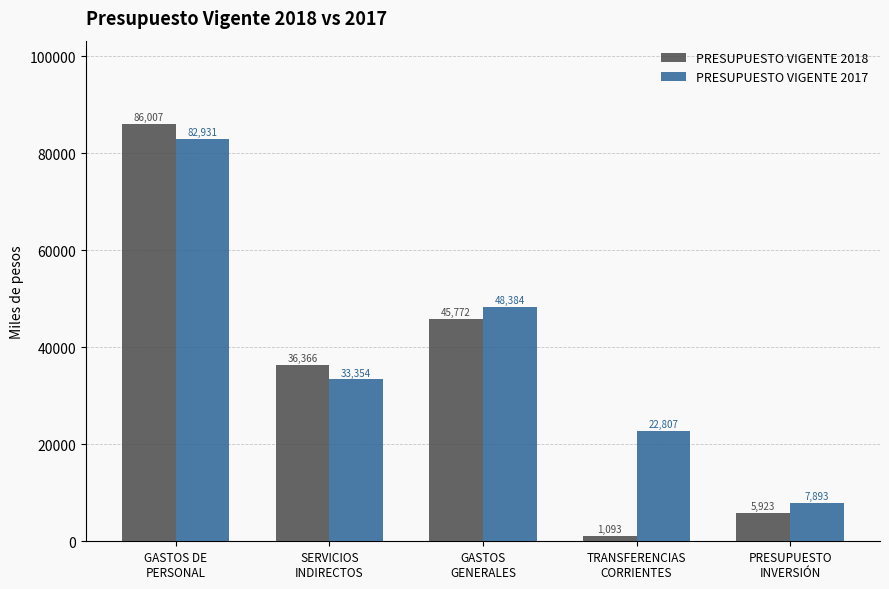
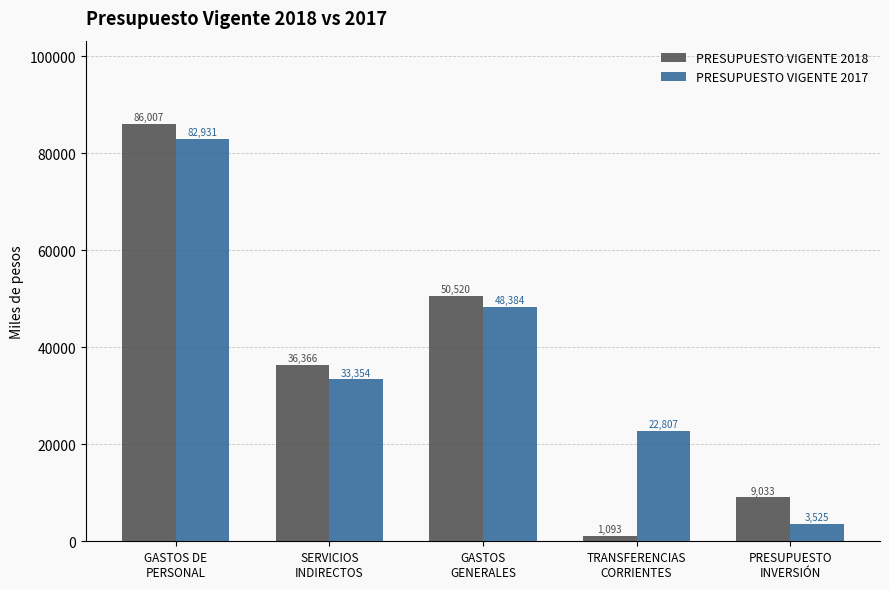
  {
    "PRESUPUESTO VIGENTE 2018": {
      "GASTOS DE PERSONAL": "86,007",
      "SERVICIOS INDIRECTOS": "36,366",
-     "GASTOS GENERALES": "45,772",
+     "GASTOS GENERALES": "50,520",
      "TRANSFERENCIAS CORRIENTES": "1,093",
-     "PRESUPUESTO INVERSIÓN": "5,923"
+     "PRESUPUESTO INVERSIÓN": "9,033"
    },
    "PRESUPUESTO VIGENTE 2017": {
      "GASTOS DE PERSONAL": "82,931",
      "SERVICIOS INDIRECTOS": "33,354",
      "GASTOS GENERALES": "48,384",
      "TRANSFERENCIAS CORRIENTES": "22,807",
-     "PRESUPUESTO INVERSIÓN": "7,893"
+     "PRESUPUESTO INVERSIÓN": "3,525"
    }
  }
